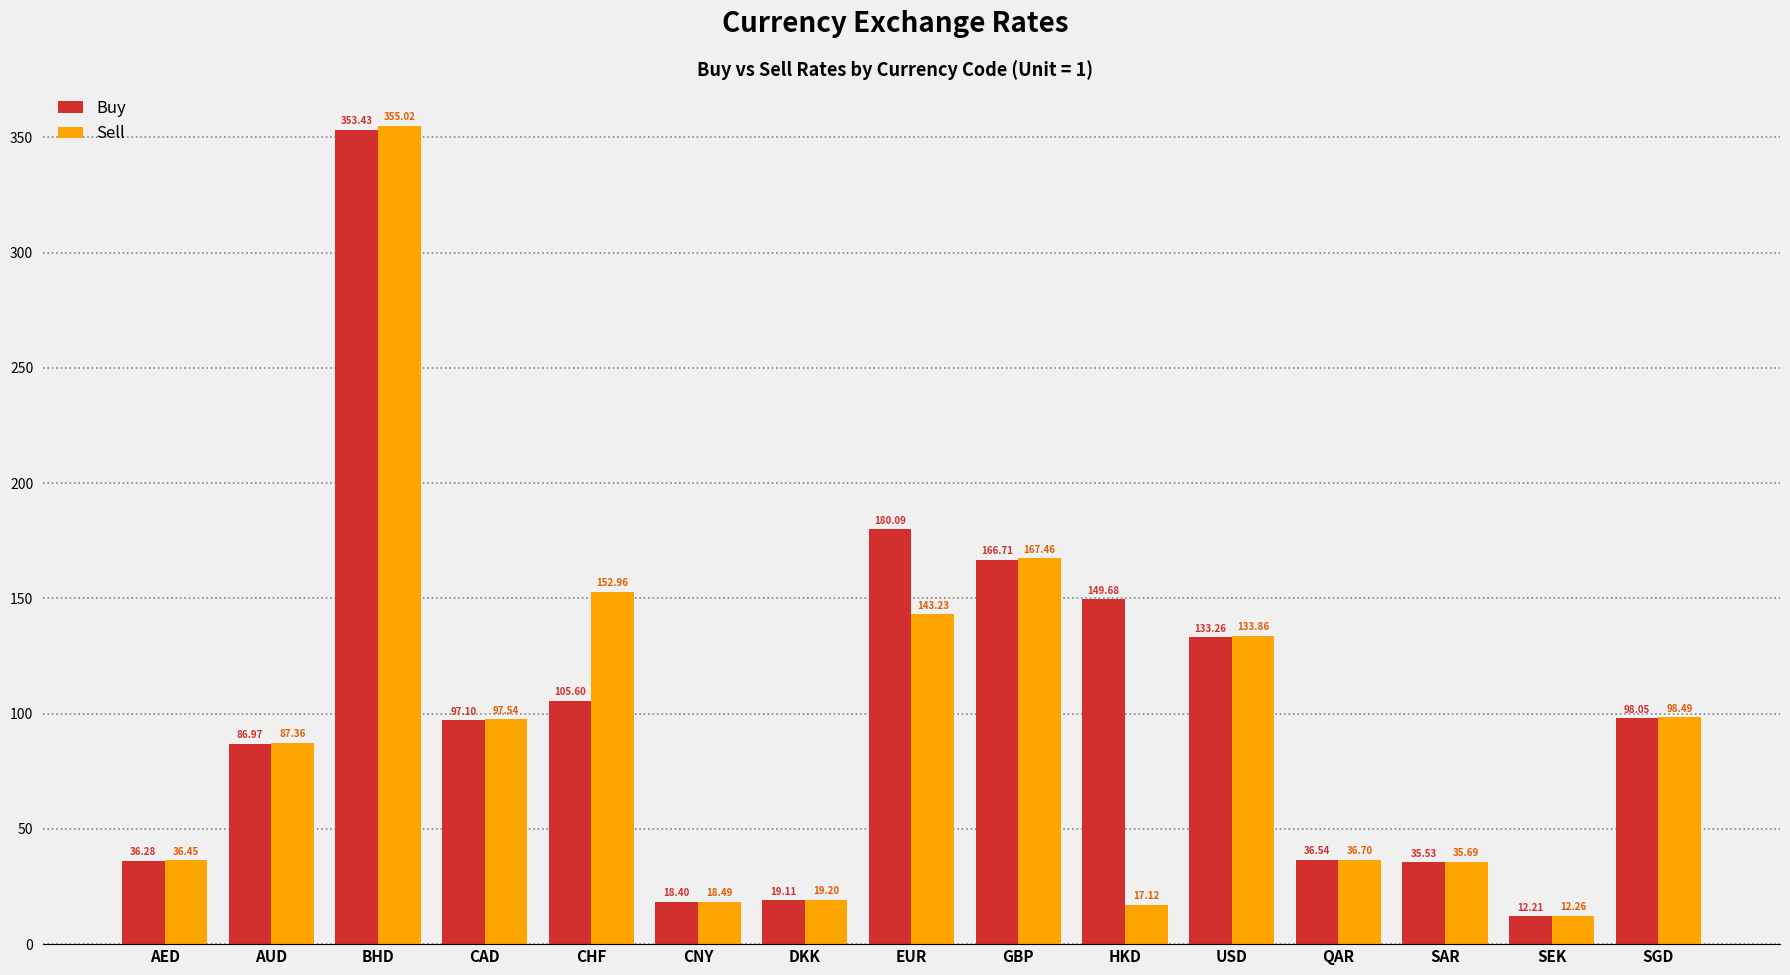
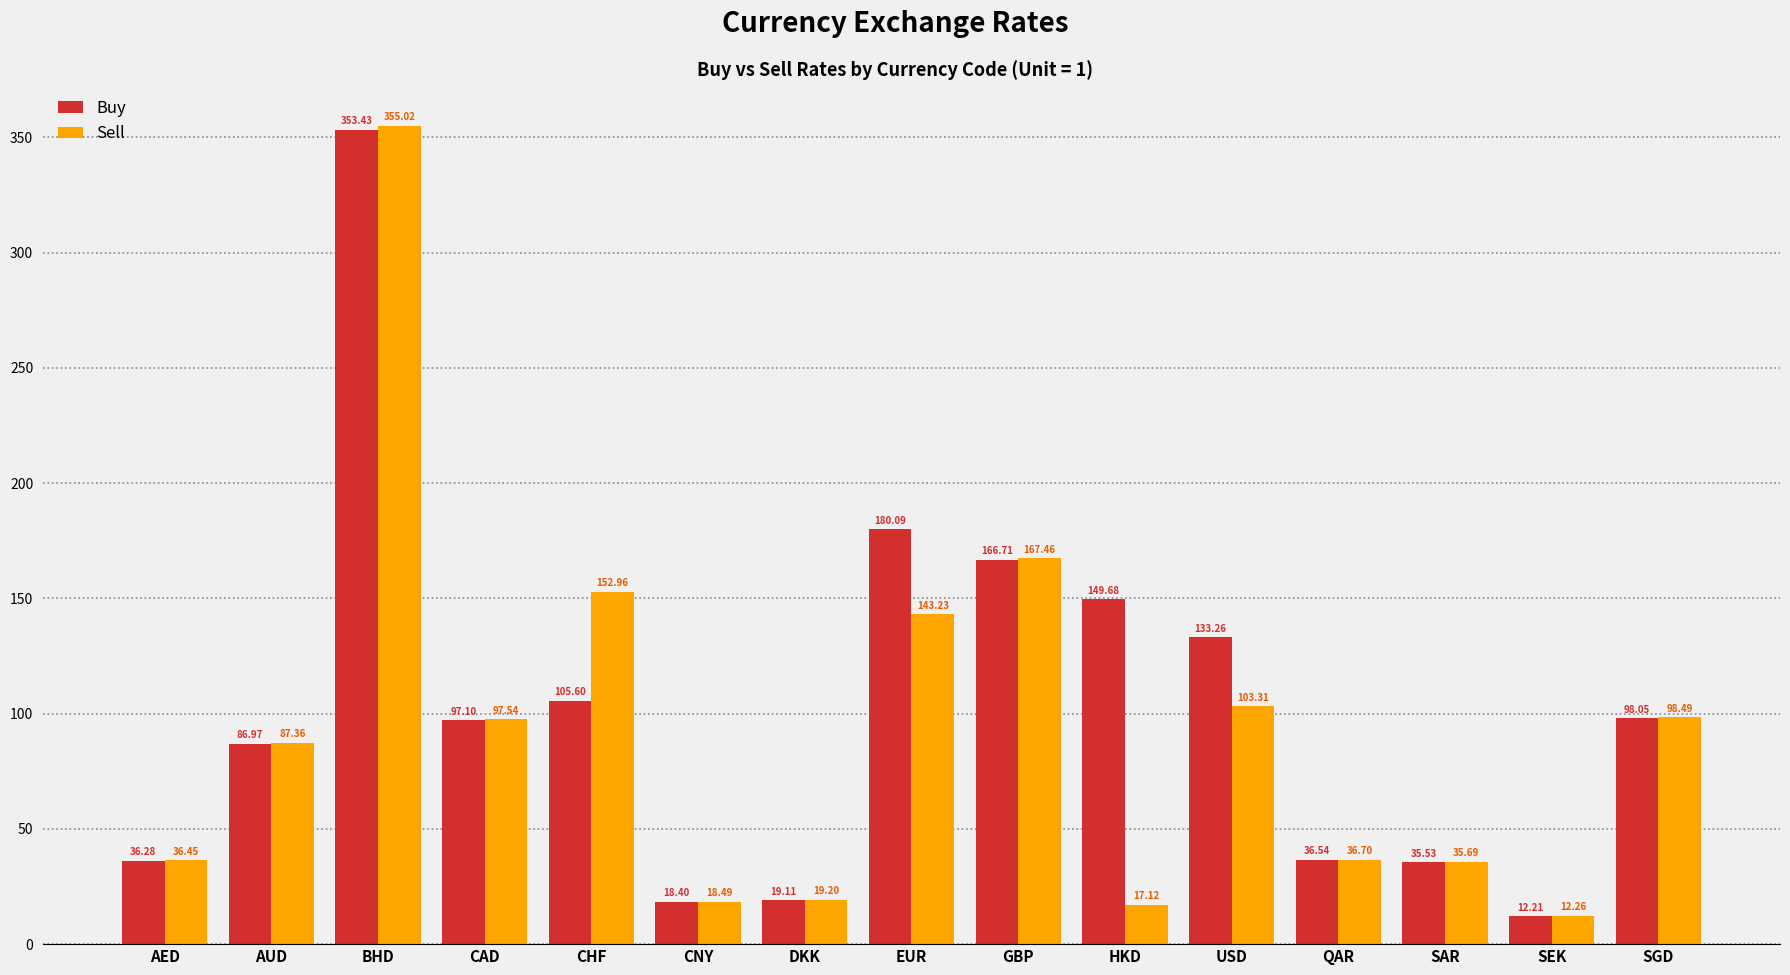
  {
    "Buy": {
      "AED": 36.28,
      "AUD": 86.97,
      "BHD": 353.43,
      "CAD": 97.10,
      "CHF": 105.60,
      "CNY": 18.40,
      "DKK": 19.11,
      "EUR": 180.09,
      "GBP": 166.71,
      "HKD": 149.68,
      "USD": 133.26,
      "QAR": 36.54,
      "SAR": 35.53,
      "SEK": 12.21,
      "SGD": 98.05
    },
    "Sell": {
      "AED": 36.45,
      "AUD": 87.36,
      "BHD": 355.02,
      "CAD": 97.54,
      "CHF": 152.96,
      "CNY": 18.49,
      "DKK": 19.20,
      "EUR": 143.23,
      "GBP": 167.46,
      "HKD": 17.12,
-     "USD": 133.86,
+     "USD": 103.31,
      "QAR": 36.70,
      "SAR": 35.69,
      "SEK": 12.26,
      "SGD": 98.49
    }
  }
